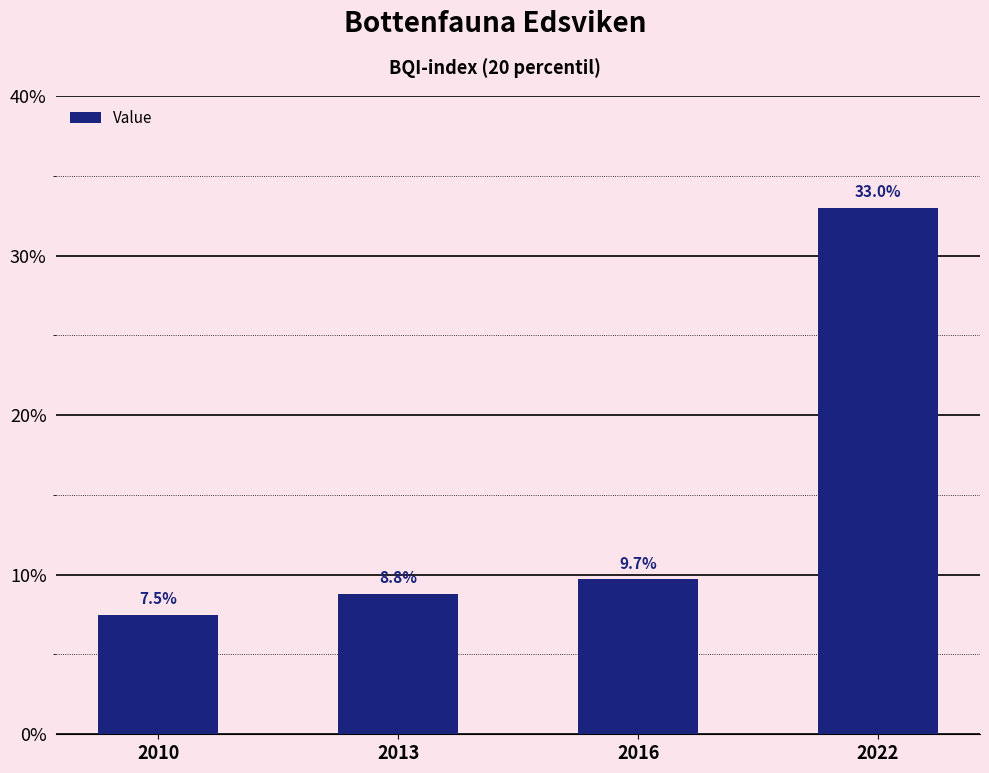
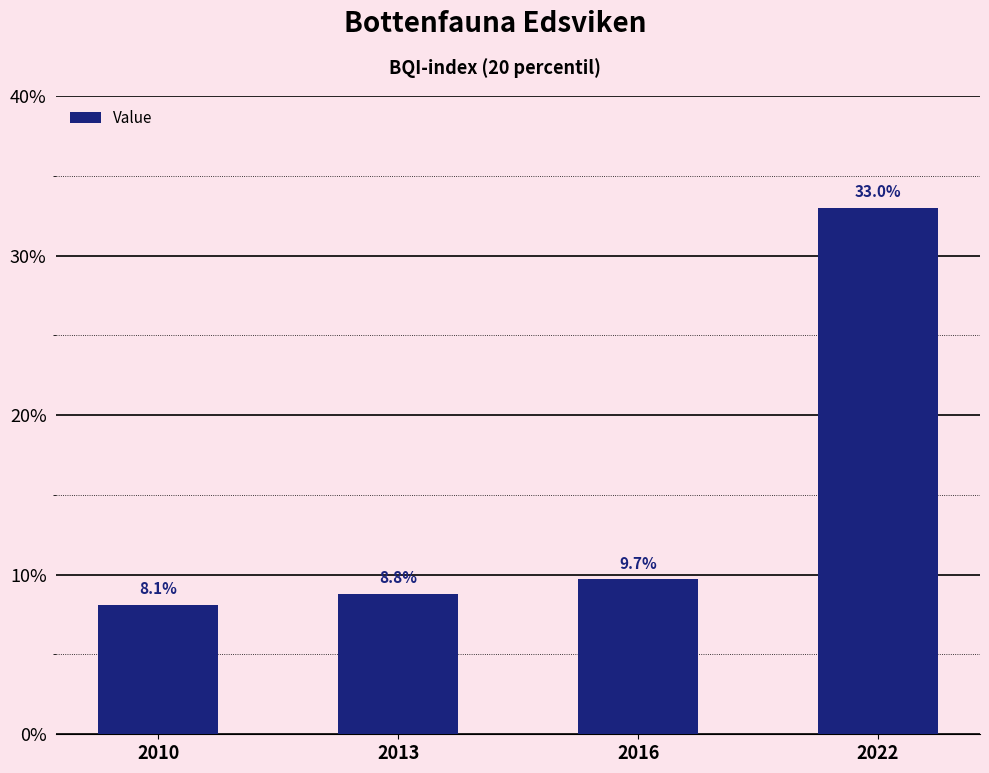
  {
-   "2010": "7.5%",
+   "2010": "8.1%",
    "2013": "8.8%",
    "2016": "9.7%",
    "2022": "33.0%"
  }
